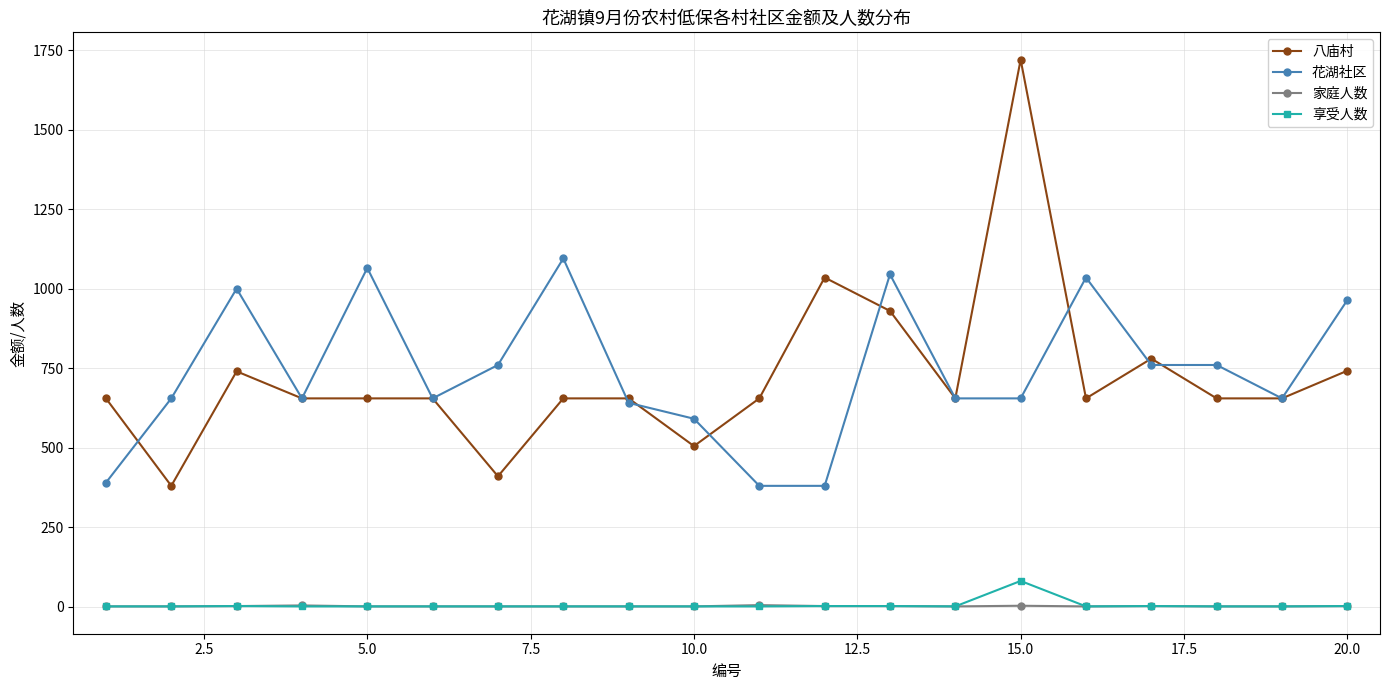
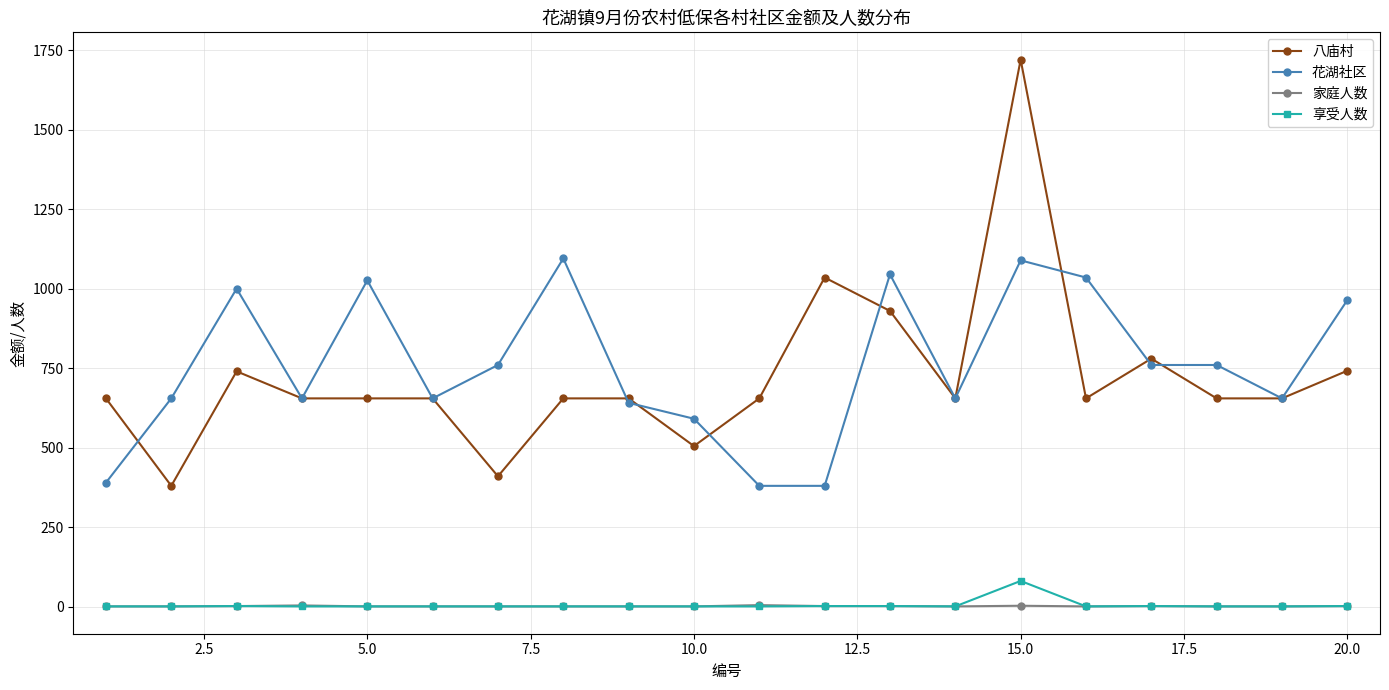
  {
    "八庙村": {
      "5.0": 660,
      "10.0": 510,
      "15.0": 1720,
      "20.0": 740
    },
    "花湖社区": {
-     "5.0": 1070,
+     "5.0": 1030,
      "10.0": 590,
-     "15.0": 660,
+     "15.0": 1090,
      "20.0": 960
    },
    "家庭人数": {
      "15.0": 0
    },
    "享受人数": {
      "15.0": 80
    }
  }
